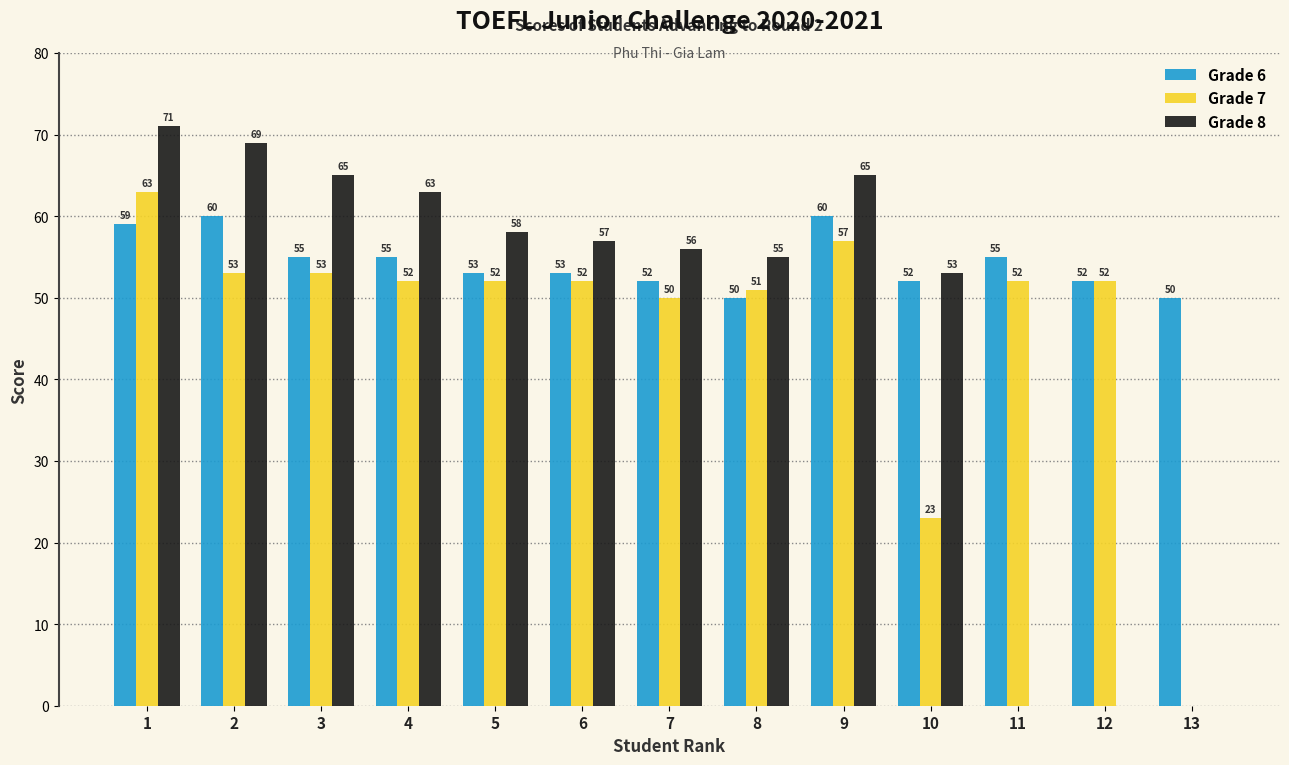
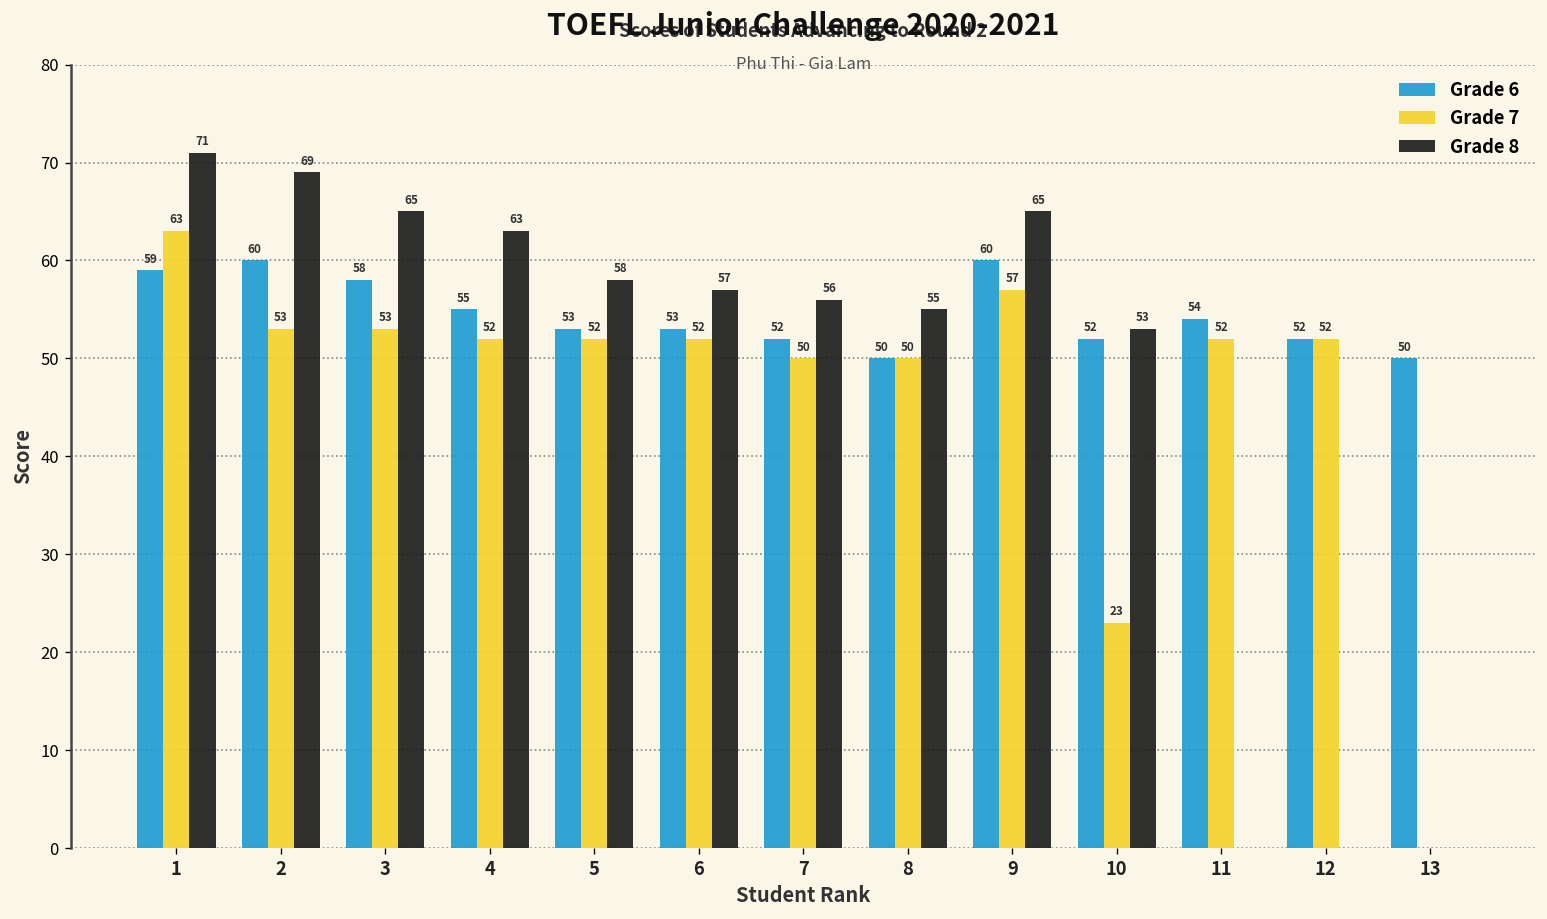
  {
    "Grade 6": {
      "1": 59,
      "2": 60,
-     "3": 55,
+     "3": 58,
      "4": 55,
      "5": 53,
      "6": 53,
      "7": 52,
      "8": 50,
      "9": 60,
      "10": 52,
-     "11": 55,
+     "11": 54,
      "12": 52,
      "13": 50
    },
    "Grade 7": {
      "1": 63,
      "2": 53,
      "3": 53,
      "4": 52,
      "5": 52,
      "6": 52,
      "7": 50,
-     "8": 51,
+     "8": 50,
      "9": 57,
      "10": 23,
      "11": 52,
      "12": 52
    },
    "Grade 8": {
      "1": 71,
      "2": 69,
      "3": 65,
      "4": 63,
      "5": 58,
      "6": 57,
      "7": 56,
      "8": 55,
      "9": 65,
      "10": 53
    }
  }
